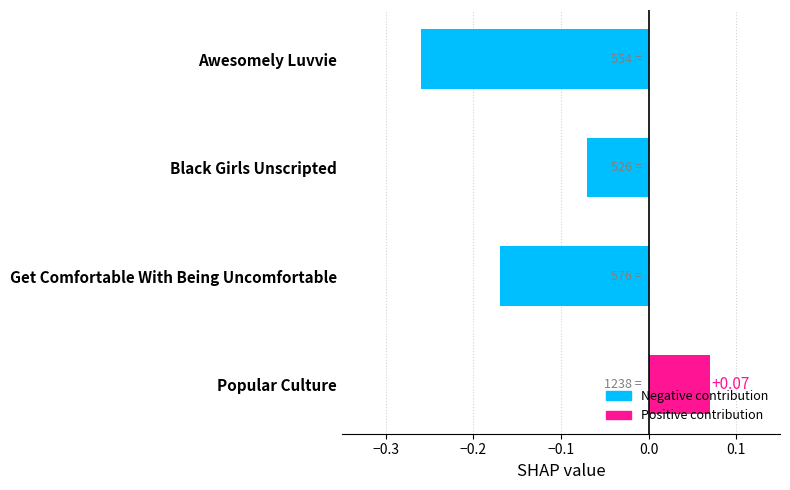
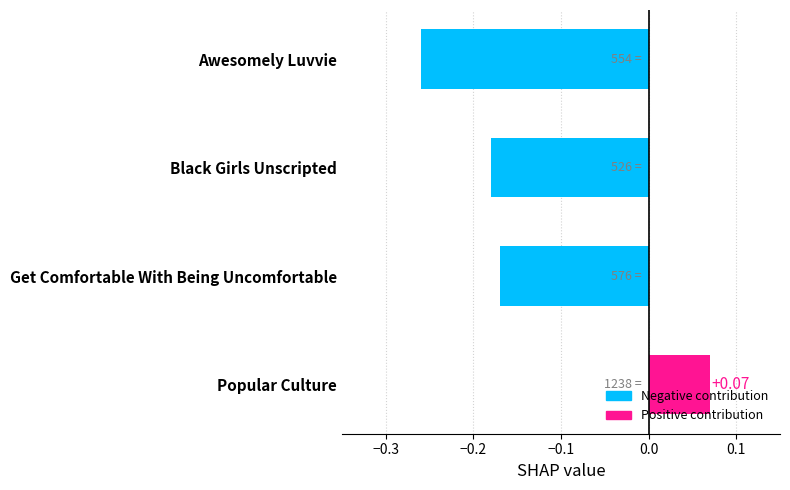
  {
-   "Black Girls Unscripted": -0.07
+   "Black Girls Unscripted": -0.18
  }
